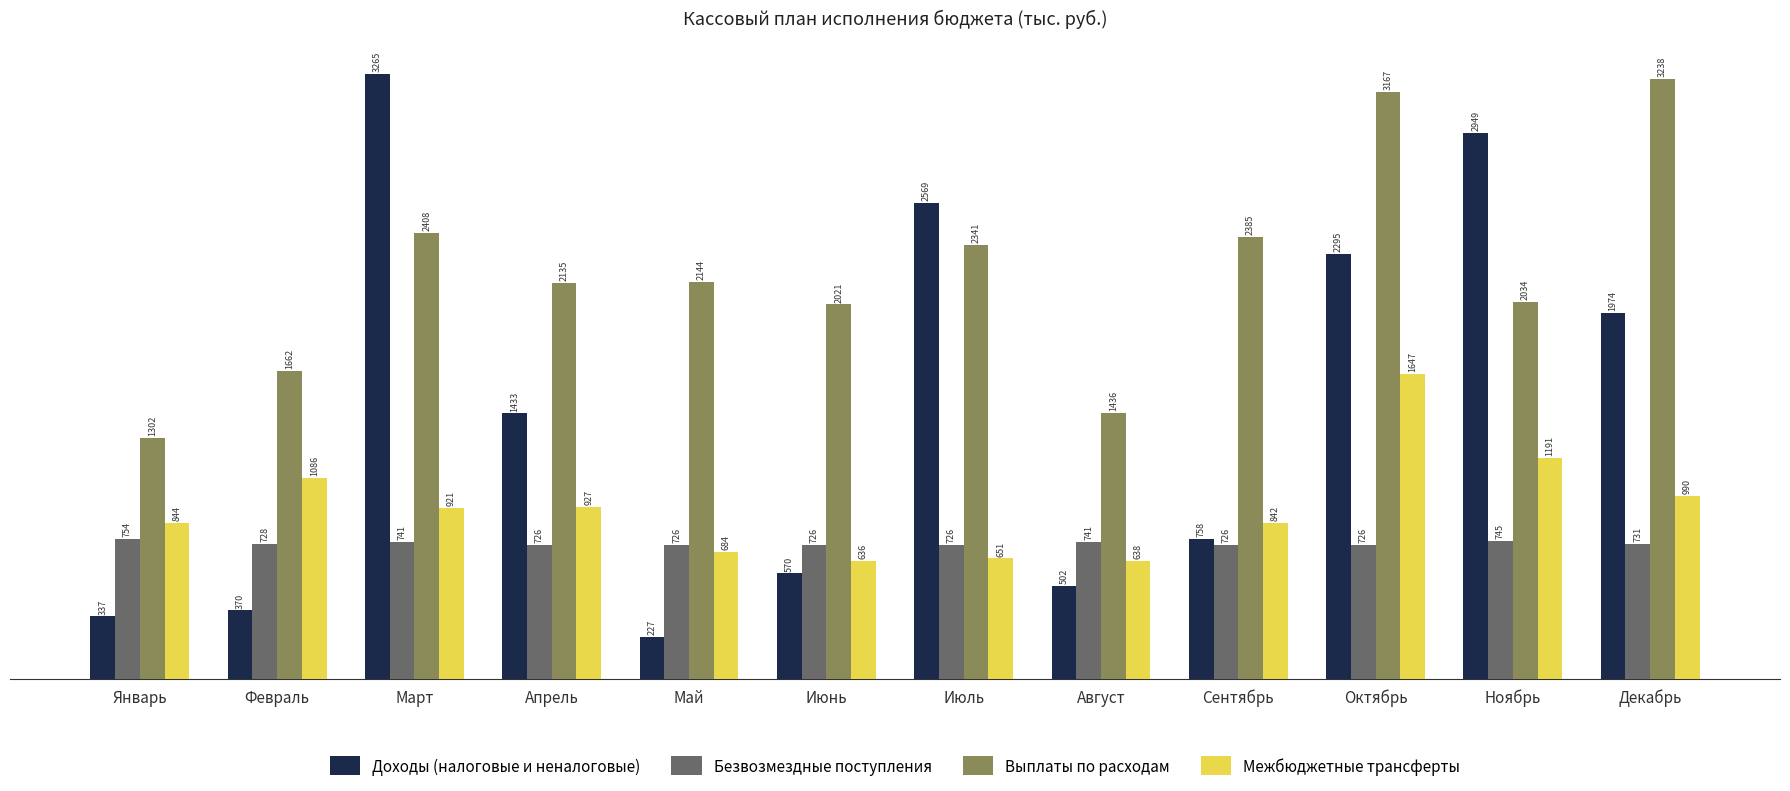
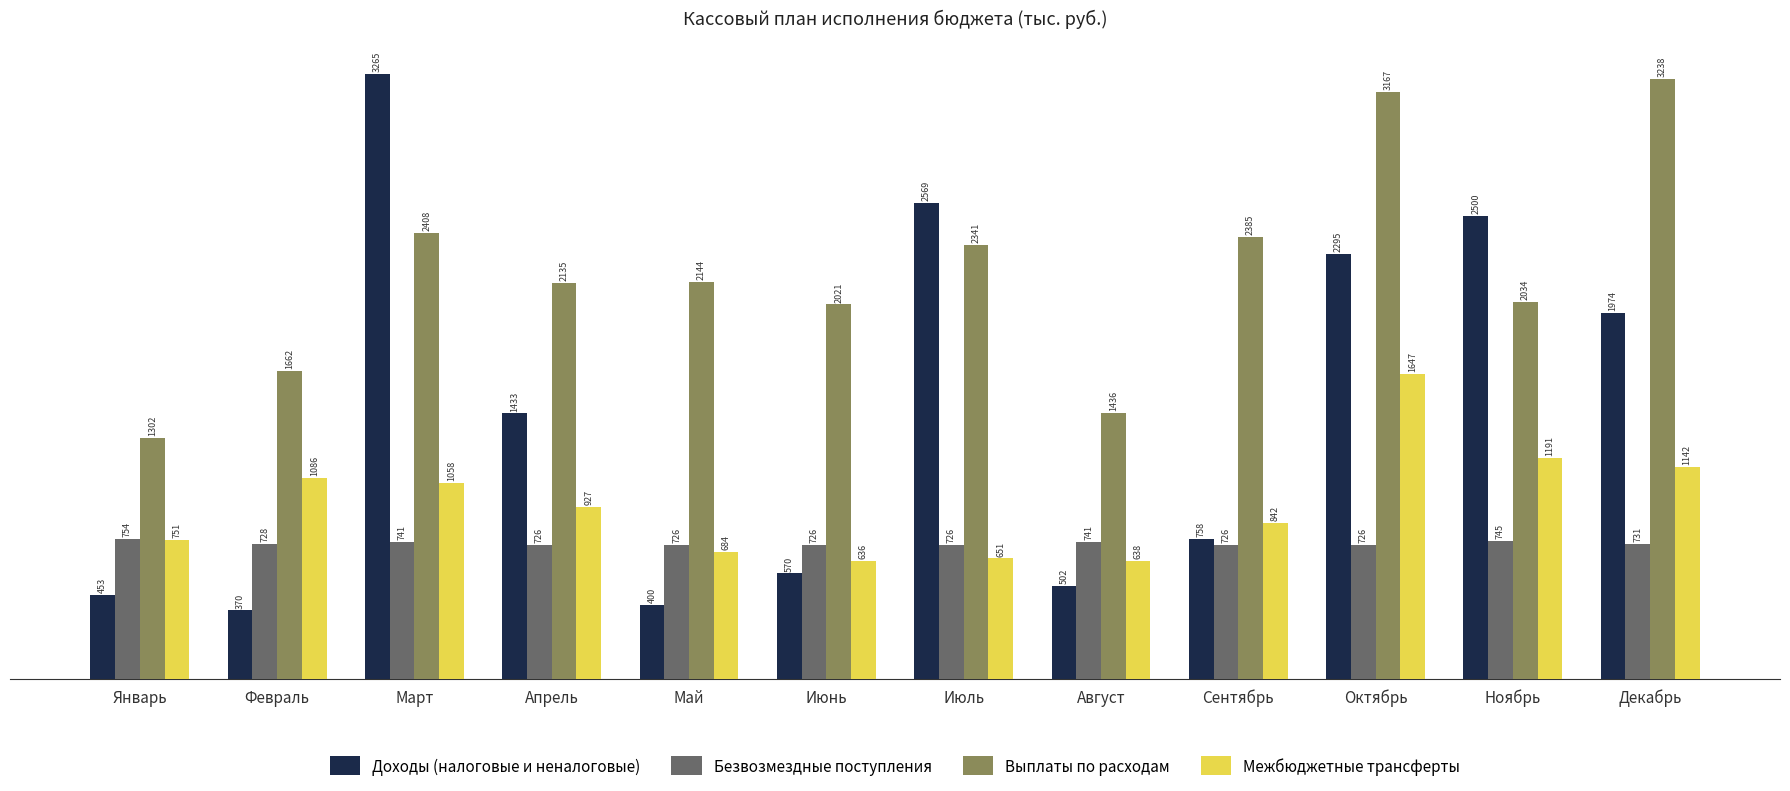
  {
    "Доходы (налоговые и неналоговые)": {
-     "Январь": 337,
+     "Январь": 453,
      "Февраль": 370,
      "Март": 3265,
      "Апрель": 1433,
-     "Май": 227,
+     "Май": 400,
      "Июнь": 570,
      "Июль": 2569,
      "Август": 502,
      "Сентябрь": 758,
      "Октябрь": 2295,
-     "Ноябрь": 2949,
+     "Ноябрь": 2500,
      "Декабрь": 1974
    },
    "Межбюджетные трансферты": {
-     "Январь": 844,
+     "Январь": 751,
      "Февраль": 1086,
-     "Март": 921,
+     "Март": 1058,
      "Апрель": 927,
      "Май": 684,
      "Июнь": 636,
      "Июль": 651,
      "Август": 638,
      "Сентябрь": 842,
      "Октябрь": 1647,
      "Ноябрь": 1191,
-     "Декабрь": 990
+     "Декабрь": 1142
    }
  }
